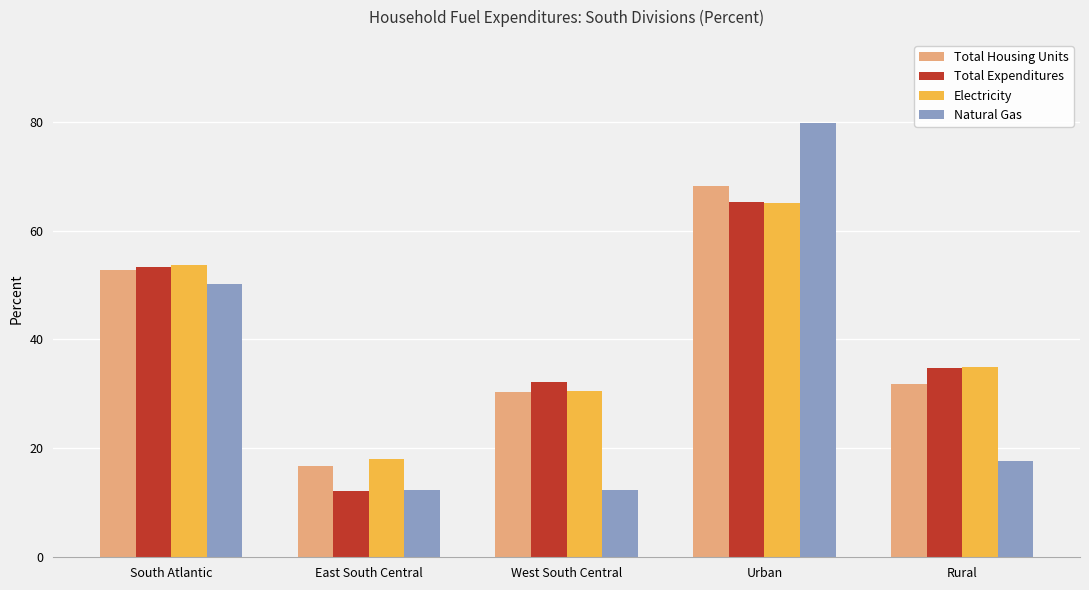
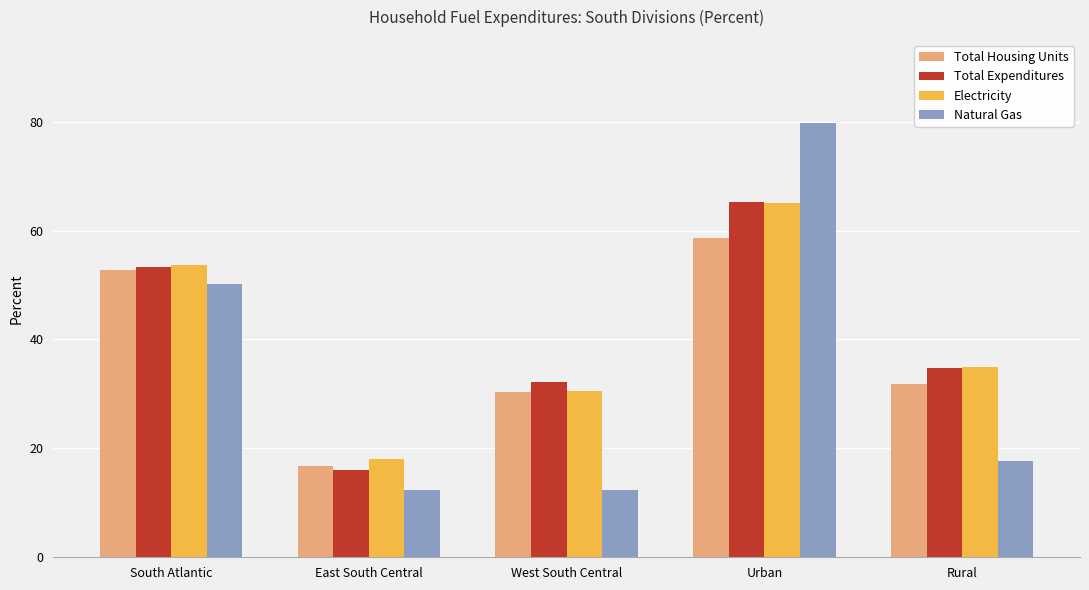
  {
    "Total Housing Units": {
      "South Atlantic": 53,
      "East South Central": 17,
      "West South Central": 30,
-     "Urban": 68,
+     "Urban": 59,
      "Rural": 32
    },
    "Total Expenditures": {
      "South Atlantic": 53,
-     "East South Central": 12,
+     "East South Central": 16,
      "West South Central": 32,
      "Urban": 65,
      "Rural": 35
    },
    "Electricity": {
      "South Atlantic": 54,
      "East South Central": 18,
      "West South Central": 31,
      "Urban": 65,
      "Rural": 35
    },
    "Natural Gas": {
      "South Atlantic": 50,
      "East South Central": 12,
      "West South Central": 12,
      "Urban": 80,
      "Rural": 18
    }
  }
